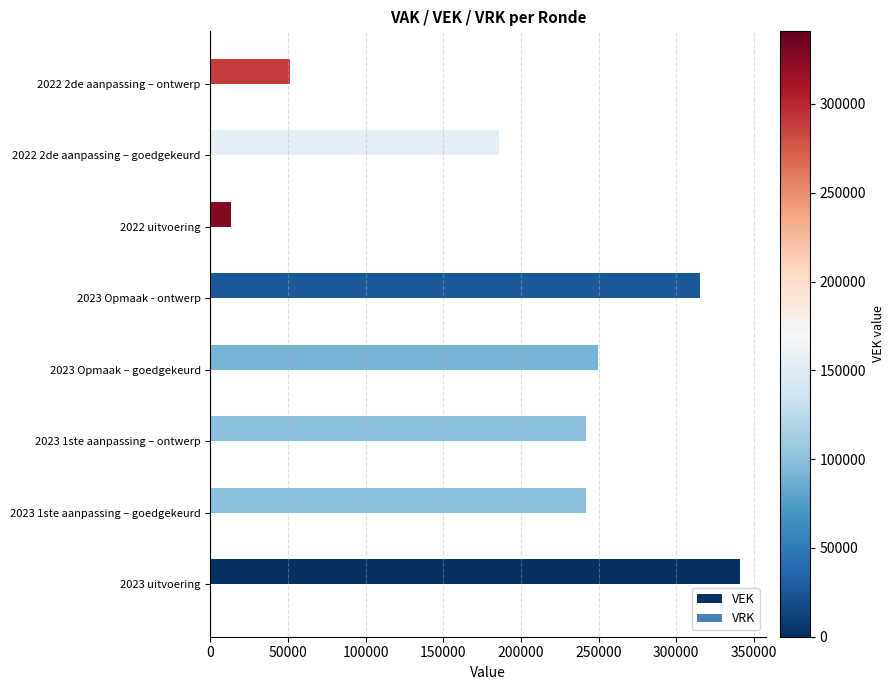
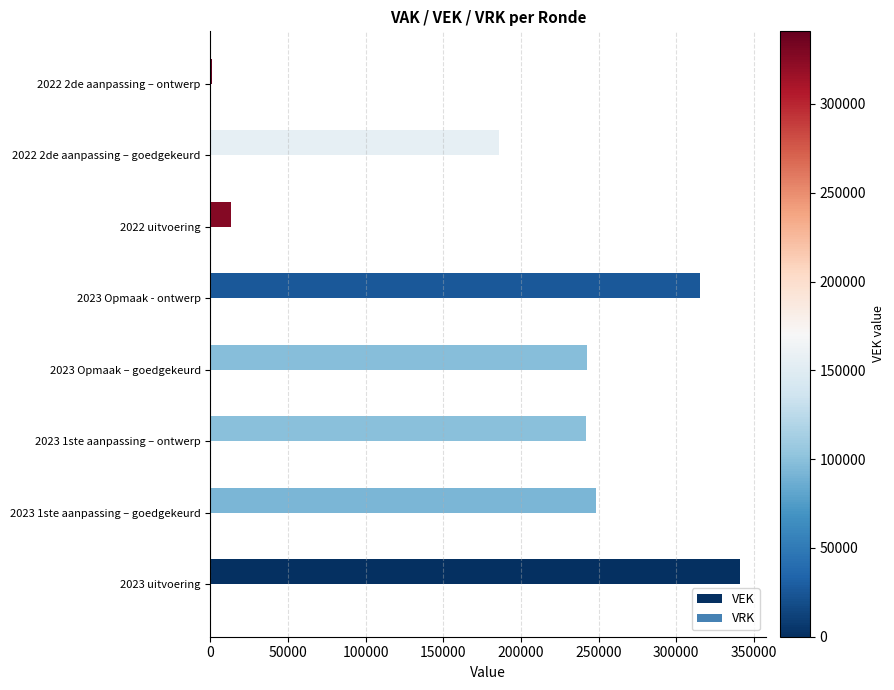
  {
    "VEK": {
-     "2022 2de aanpassing – ontwerp": 51000,
+     "2022 2de aanpassing – ontwerp": 1000,
      "2022 2de aanpassing – goedgekeurd": 186000,
      "2022 uitvoering": 14000,
      "2023 Opmaak - ontwerp": 315000,
-     "2023 Opmaak – goedgekeurd": 250000,
+     "2023 Opmaak – goedgekeurd": 243000,
      "2023 1ste aanpassing – ontwerp": 242000,
-     "2023 1ste aanpassing – goedgekeurd": 242000,
+     "2023 1ste aanpassing – goedgekeurd": 249000,
      "2023 uitvoering": 341000
    },
    "VRK": {
      "2022 2de aanpassing – ontwerp": 0,
      "2022 2de aanpassing – goedgekeurd": 0,
      "2022 uitvoering": 0,
      "2023 Opmaak - ontwerp": 0,
      "2023 Opmaak – goedgekeurd": 0,
      "2023 1ste aanpassing – ontwerp": 0,
      "2023 1ste aanpassing – goedgekeurd": 0,
      "2023 uitvoering": 0
    }
  }
